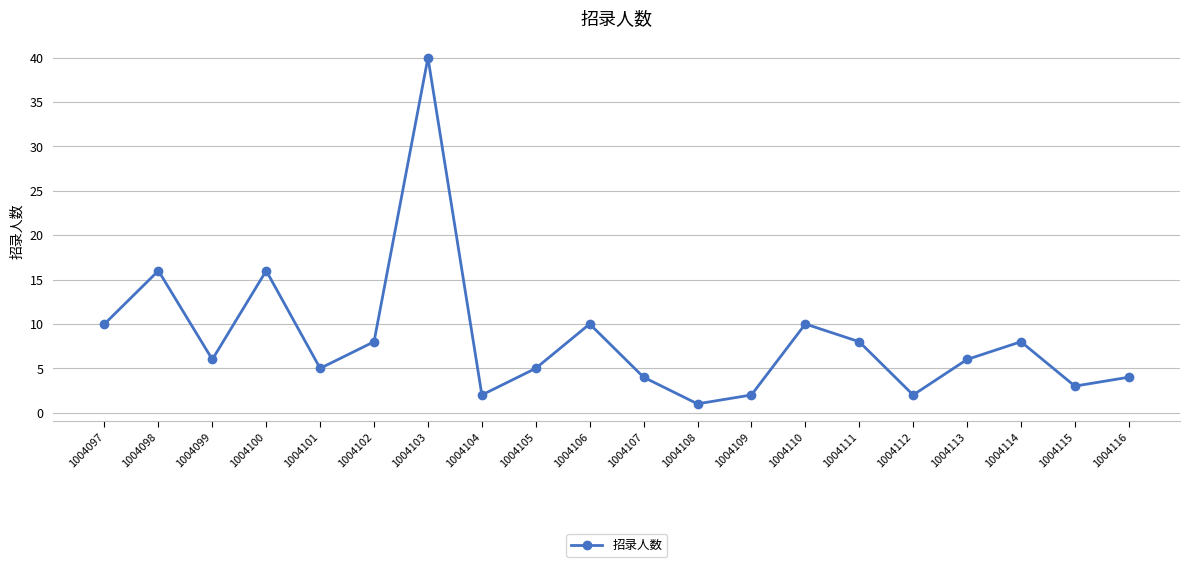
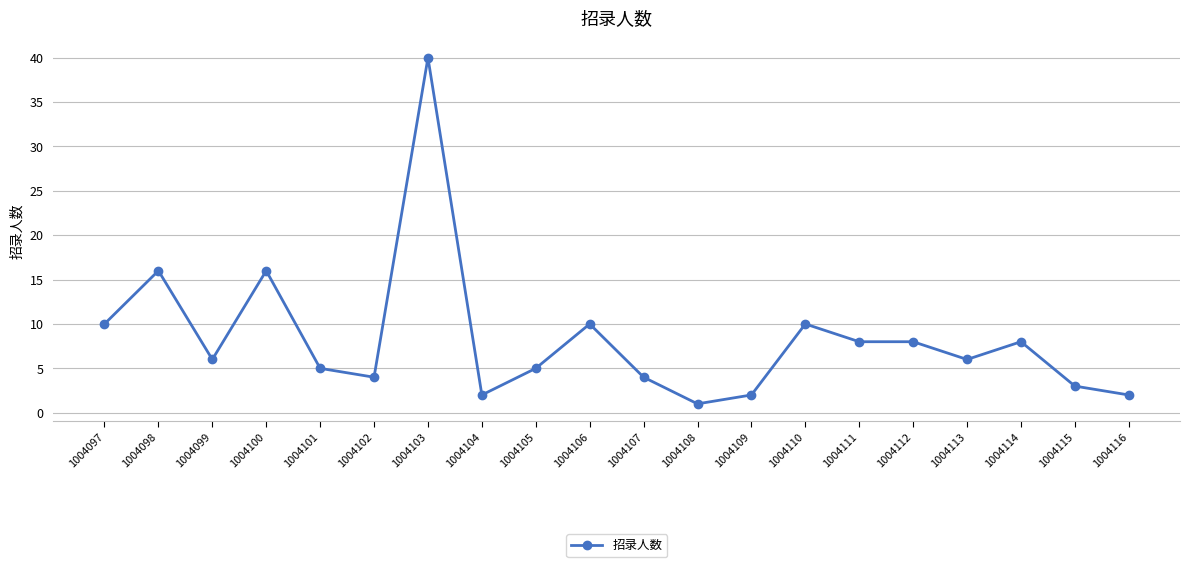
  {
    "1004097": 10,
    "1004098": 16,
    "1004099": 6,
    "1004100": 16,
    "1004101": 5,
-   "1004102": 8,
+   "1004102": 4,
    "1004103": 40,
    "1004104": 2,
    "1004105": 5,
    "1004106": 10,
    "1004107": 4,
    "1004108": 1,
    "1004109": 2,
    "1004110": 10,
    "1004111": 8,
-   "1004112": 2,
+   "1004112": 8,
    "1004113": 6,
    "1004114": 8,
    "1004115": 3,
-   "1004116": 4
+   "1004116": 2
  }
